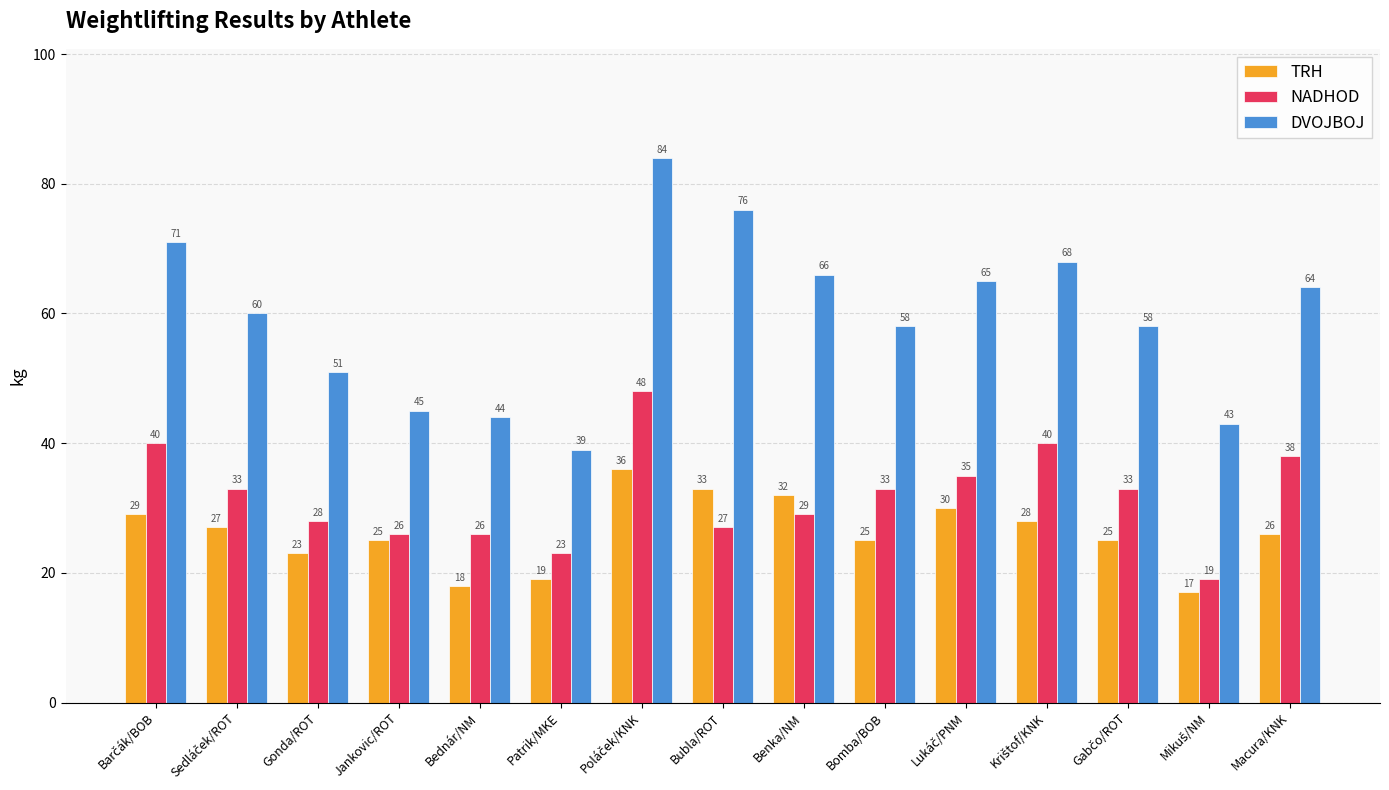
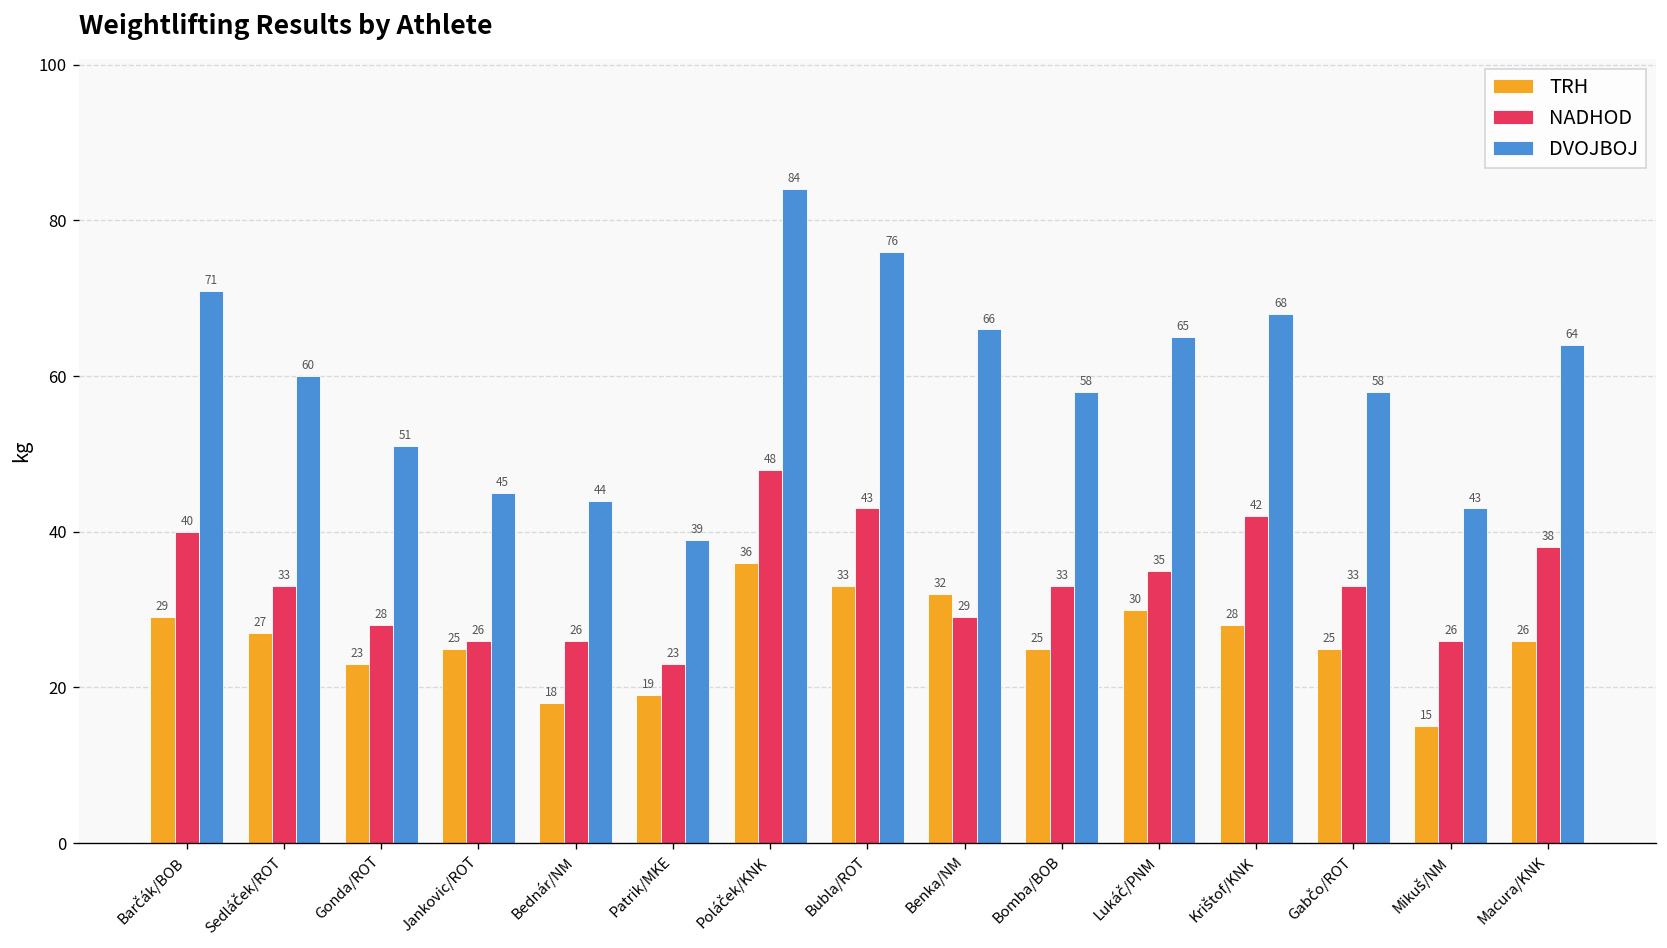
  {
    "TRH": {
      "Barčák/BOB": 29,
      "Sedláček/ROT": 27,
      "Gonda/ROT": 23,
      "Jankovic/ROT": 25,
      "Bednár/NM": 18,
      "Patrik/MKE": 19,
      "Poláček/KNK": 36,
      "Bubla/ROT": 33,
      "Benka/NM": 32,
      "Bomba/BOB": 25,
      "Lukáč/PNM": 30,
      "Krištof/KNK": 28,
      "Gabčo/ROT": 25,
-     "Mikuš/NM": 17,
+     "Mikuš/NM": 15,
      "Macura/KNK": 26
    },
    "NADHOD": {
      "Barčák/BOB": 40,
      "Sedláček/ROT": 33,
      "Gonda/ROT": 28,
      "Jankovic/ROT": 26,
      "Bednár/NM": 26,
      "Patrik/MKE": 23,
      "Poláček/KNK": 48,
-     "Bubla/ROT": 27,
+     "Bubla/ROT": 43,
      "Benka/NM": 29,
      "Bomba/BOB": 33,
      "Lukáč/PNM": 35,
-     "Krištof/KNK": 40,
+     "Krištof/KNK": 42,
      "Gabčo/ROT": 33,
-     "Mikuš/NM": 19,
+     "Mikuš/NM": 26,
      "Macura/KNK": 38
    },
    "DVOJBOJ": {
      "Barčák/BOB": 71,
      "Sedláček/ROT": 60,
      "Gonda/ROT": 51,
      "Jankovic/ROT": 45,
      "Bednár/NM": 44,
      "Patrik/MKE": 39,
      "Poláček/KNK": 84,
      "Bubla/ROT": 76,
      "Benka/NM": 66,
      "Bomba/BOB": 58,
      "Lukáč/PNM": 65,
      "Krištof/KNK": 68,
      "Gabčo/ROT": 58,
      "Mikuš/NM": 43,
      "Macura/KNK": 64
    }
  }
